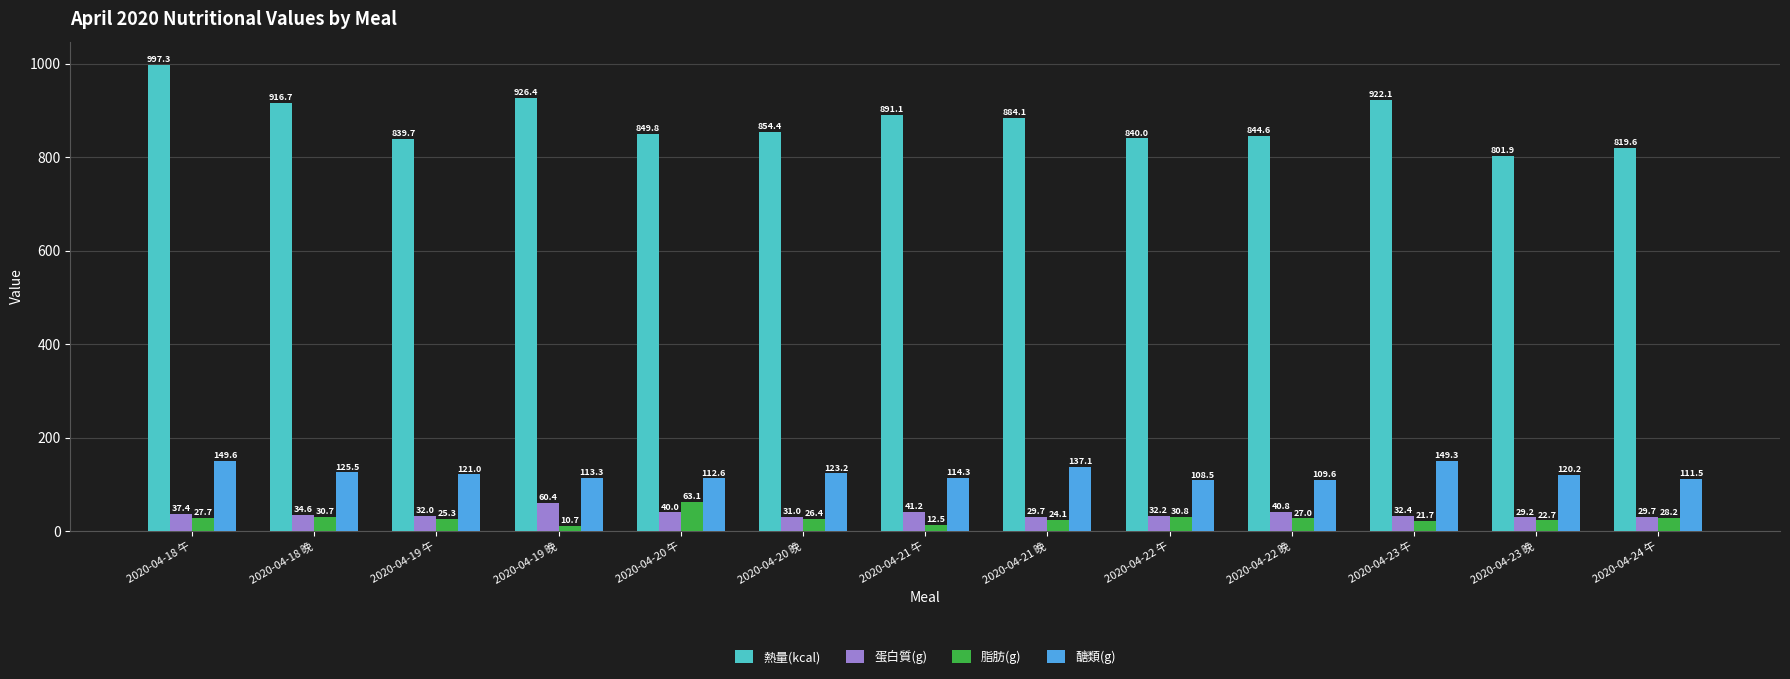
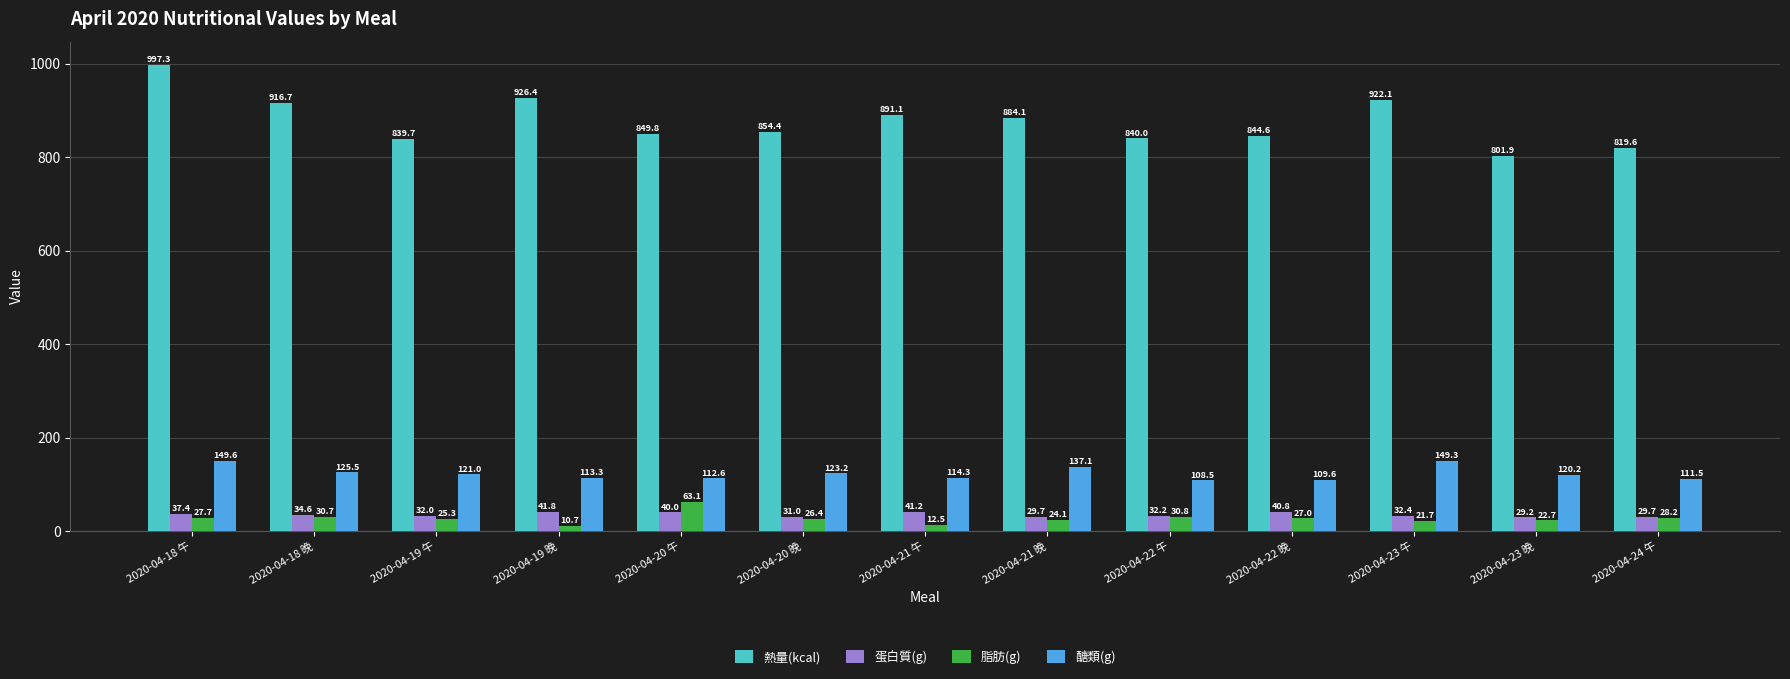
  {
    "蛋白質(g)": {
      "2020-04-18 午": 37.4,
      "2020-04-18 晚": 34.6,
      "2020-04-19 午": 32.0,
-     "2020-04-19 晚": 60.4,
+     "2020-04-19 晚": 41.8,
      "2020-04-20 午": 40.0,
      "2020-04-20 晚": 31.0,
      "2020-04-21 午": 41.2,
      "2020-04-21 晚": 29.7,
      "2020-04-22 午": 32.2,
      "2020-04-22 晚": 40.8,
      "2020-04-23 午": 32.4,
      "2020-04-23 晚": 29.2,
      "2020-04-24 午": 29.7
    },
    "脂肪(g)": {
      "2020-04-18 午": 27.7,
      "2020-04-18 晚": 30.7,
      "2020-04-19 午": 25.3,
      "2020-04-19 晚": 10.7,
      "2020-04-20 午": 63.1,
      "2020-04-20 晚": 26.4,
      "2020-04-21 午": 12.5,
      "2020-04-21 晚": 24.1,
      "2020-04-22 午": 30.8,
      "2020-04-22 晚": 27.0,
      "2020-04-23 午": 21.7,
      "2020-04-23 晚": 22.7,
      "2020-04-24 午": 28.2
    }
  }
